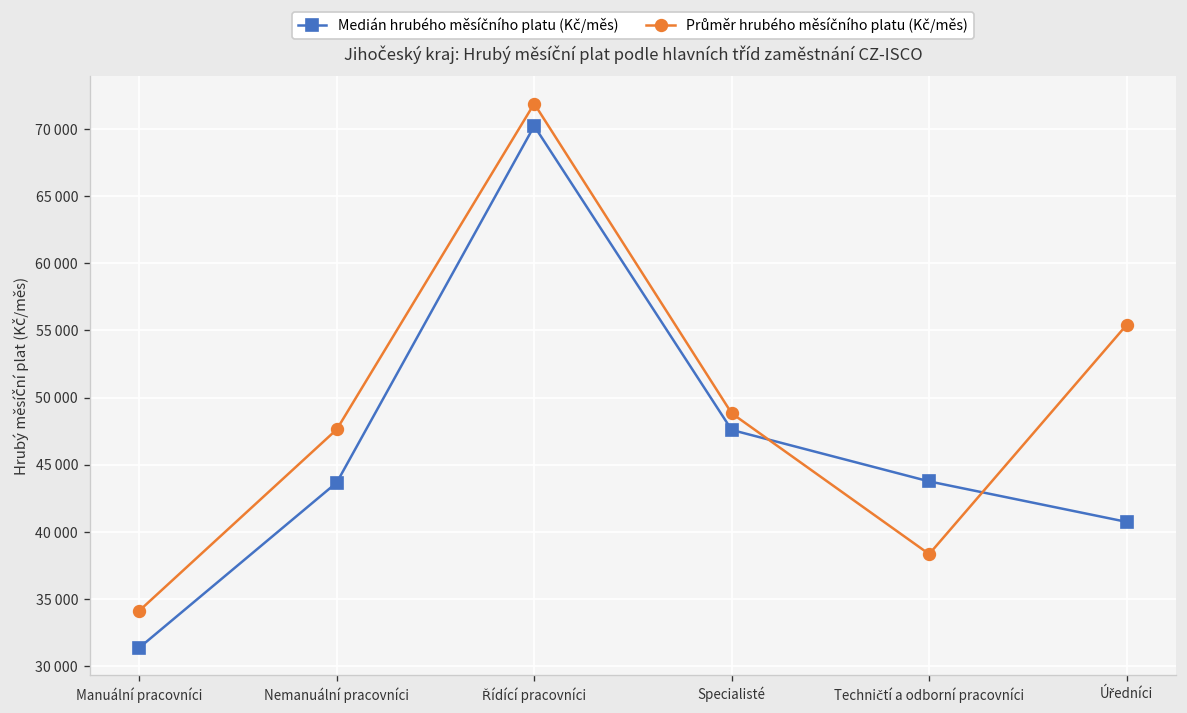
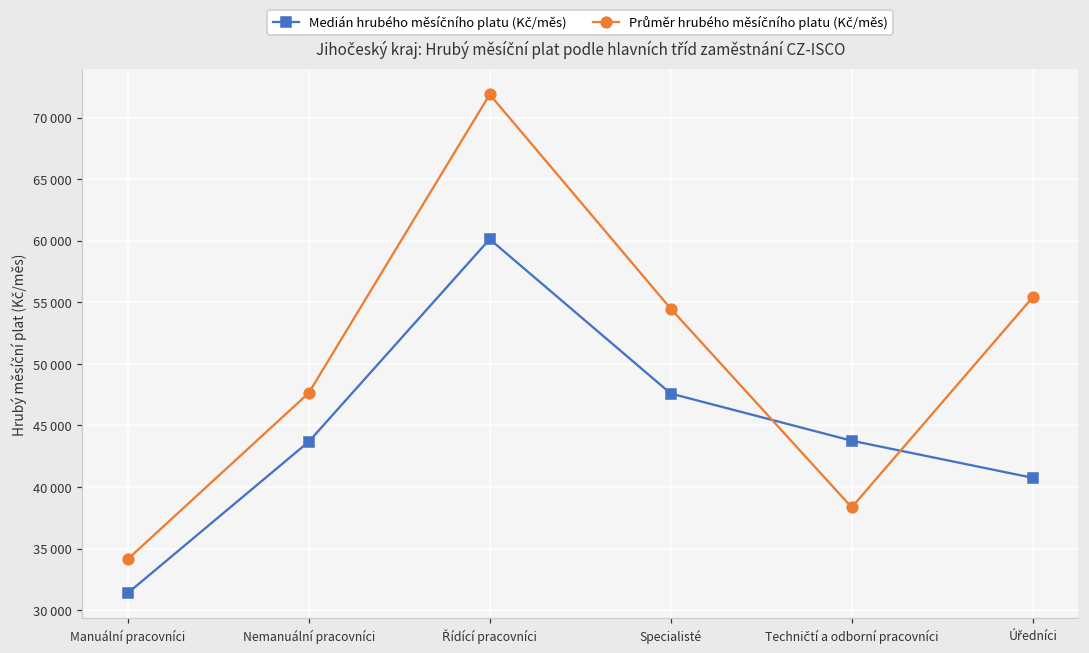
  {
    "Medián hrubého měsíčního platu (Kč/měs)": {
      "Manuální pracovníci": 31400,
      "Nemanuální pracovníci": 43700,
-     "Řídící pracovníci": 70200,
+     "Řídící pracovníci": 60100,
      "Specialisté": 47600,
      "Techničtí a odborní pracovníci": 43800,
      "Úředníci": 40700
    },
    "Průměr hrubého měsíčního platu (Kč/měs)": {
      "Manuální pracovníci": 34100,
      "Nemanuální pracovníci": 47600,
      "Řídící pracovníci": 71900,
-     "Specialisté": 48800,
+     "Specialisté": 54500,
      "Techničtí a odborní pracovníci": 38300,
      "Úředníci": 55400
    }
  }
